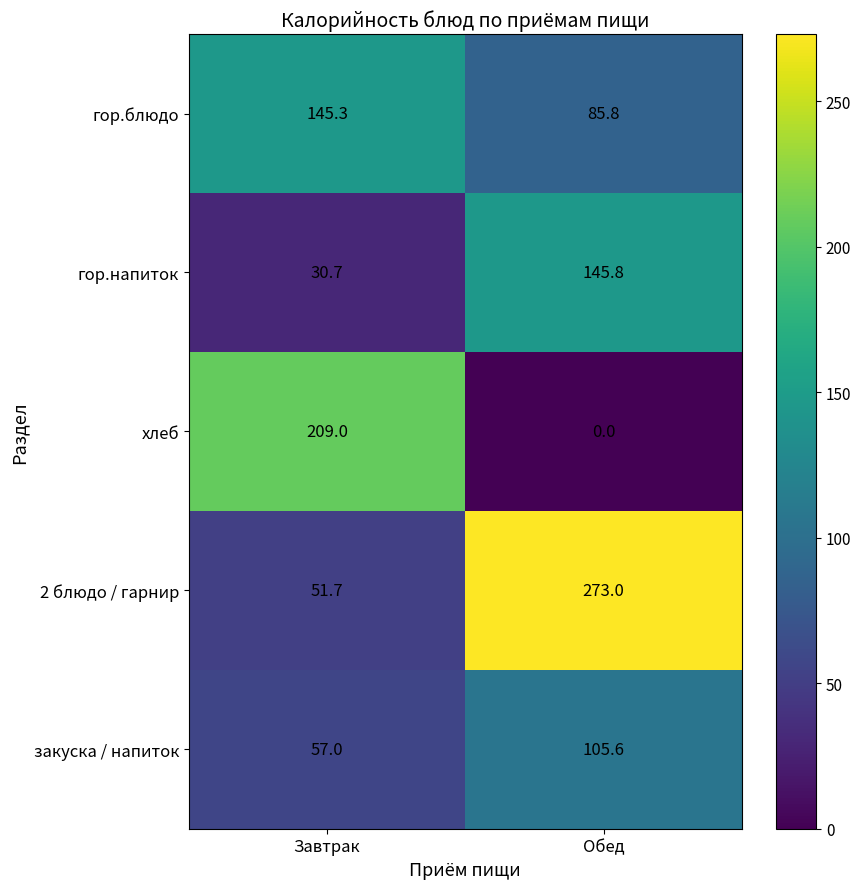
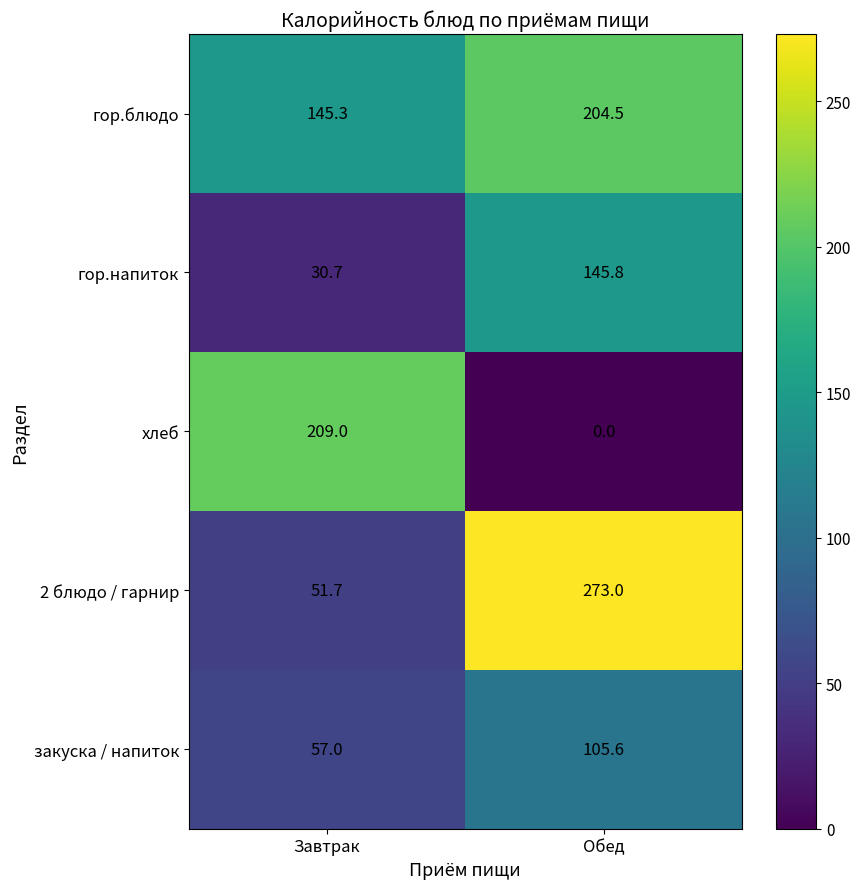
  {
    "гор.блюдо": {
      "Завтрак": 145.3,
-     "Обед": 85.8
+     "Обед": 204.5
    },
    "гор.напиток": {
      "Завтрак": 30.7,
      "Обед": 145.8
    },
    "хлеб": {
      "Завтрак": 209.0,
      "Обед": 0.0
    },
    "2 блюдо / гарнир": {
      "Завтрак": 51.7,
      "Обед": 273.0
    },
    "закуска / напиток": {
      "Завтрак": 57.0,
      "Обед": 105.6
    }
  }
